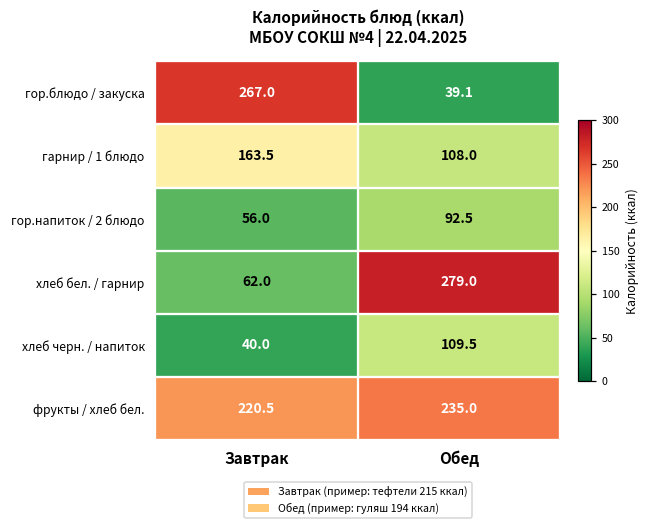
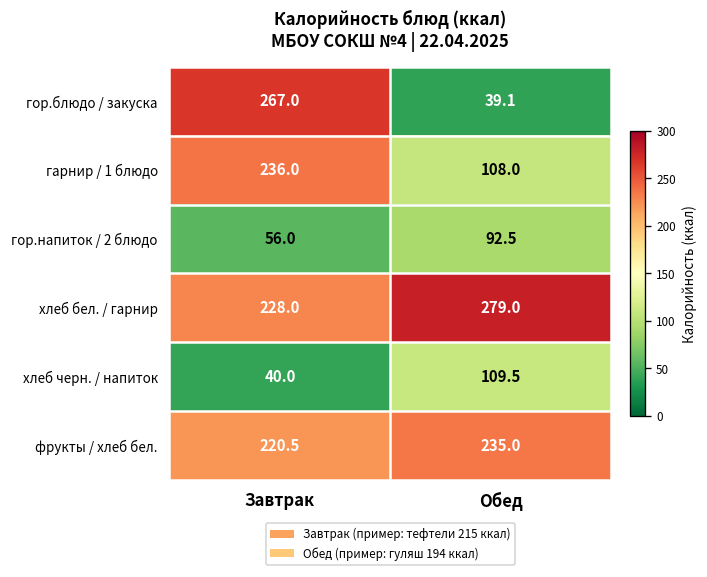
  {
    "гор.блюдо / закуска": {
      "Завтрак": 267.0,
      "Обед": 39.1
    },
    "гарнир / 1 блюдо": {
-     "Завтрак": 163.5,
+     "Завтрак": 236.0,
      "Обед": 108.0
    },
    "гор.напиток / 2 блюдо": {
      "Завтрак": 56.0,
      "Обед": 92.5
    },
    "хлеб бел. / гарнир": {
-     "Завтрак": 62.0,
+     "Завтрак": 228.0,
      "Обед": 279.0
    },
    "хлеб черн. / напиток": {
      "Завтрак": 40.0,
      "Обед": 109.5
    },
    "фрукты / хлеб бел.": {
      "Завтрак": 220.5,
      "Обед": 235.0
    }
  }
